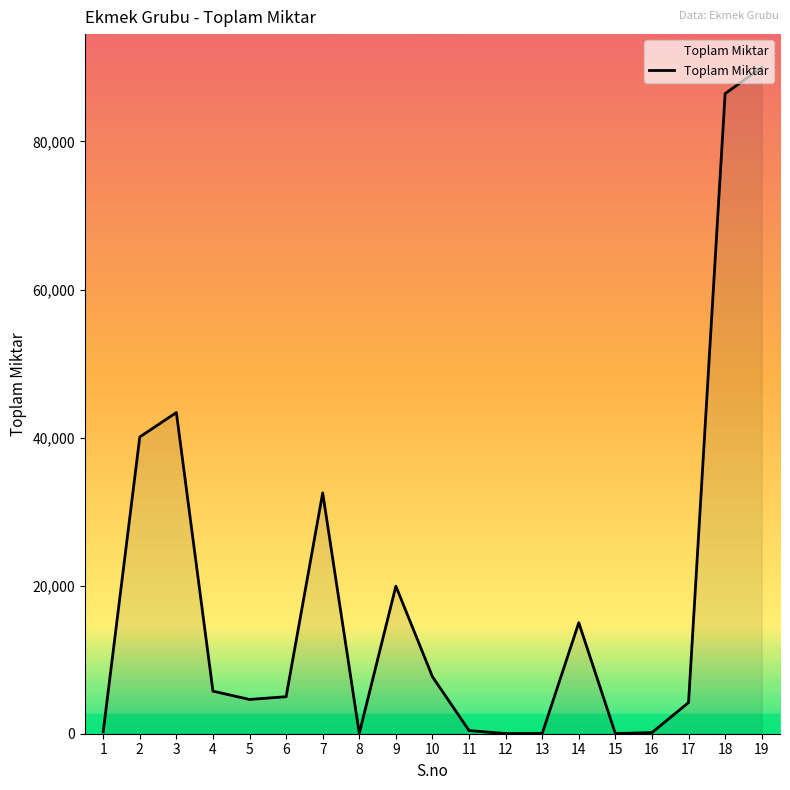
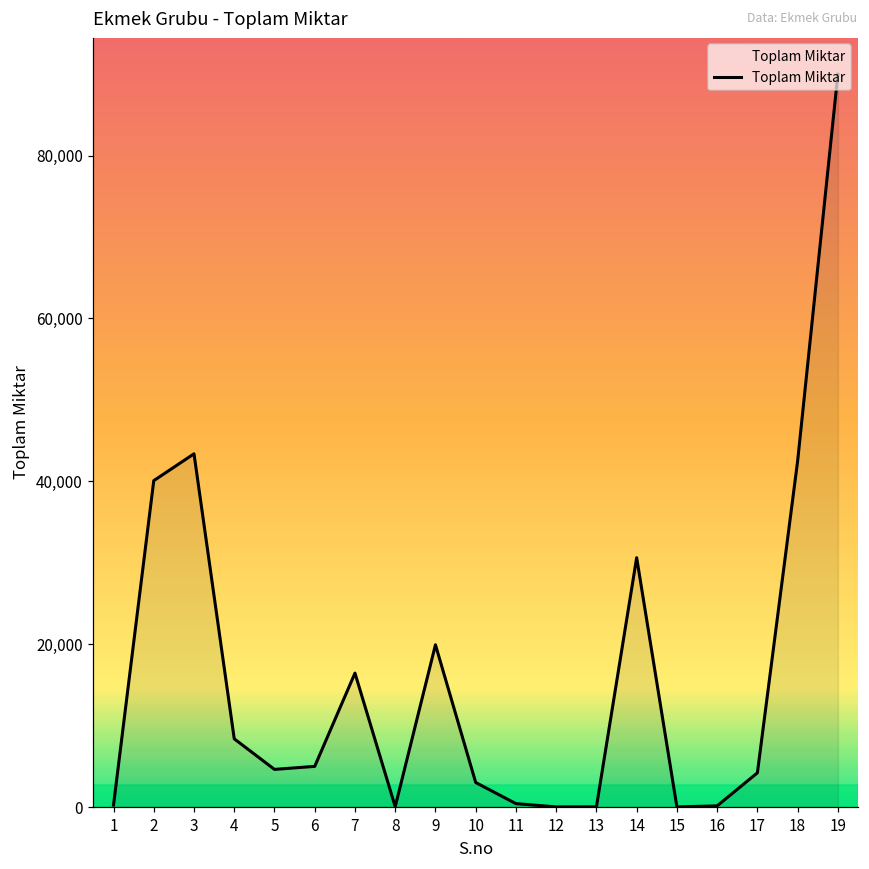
  {
    "2": "40,000",
    "3": "43,000",
-   "4": "6,000",
+   "4": "8,000",
    "5": "5,000",
    "6": "5,000",
-   "7": "33,000",
+   "7": "16,000",
    "9": "20,000",
-   "10": "8,000",
-   "14": "15,000",
+   "10": "3,000",
+   "14": "31,000",
    "17": "4,000",
-   "18": "86,000"
+   "18": "43,000"
  }
